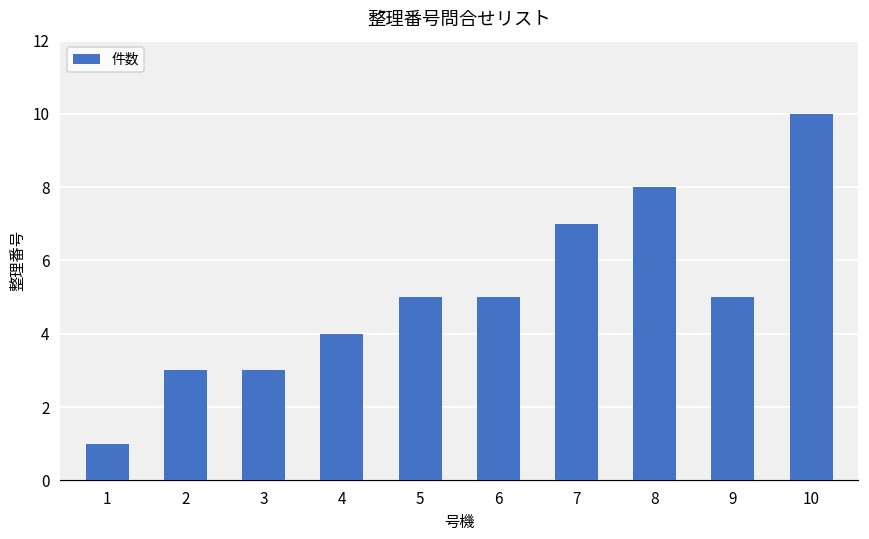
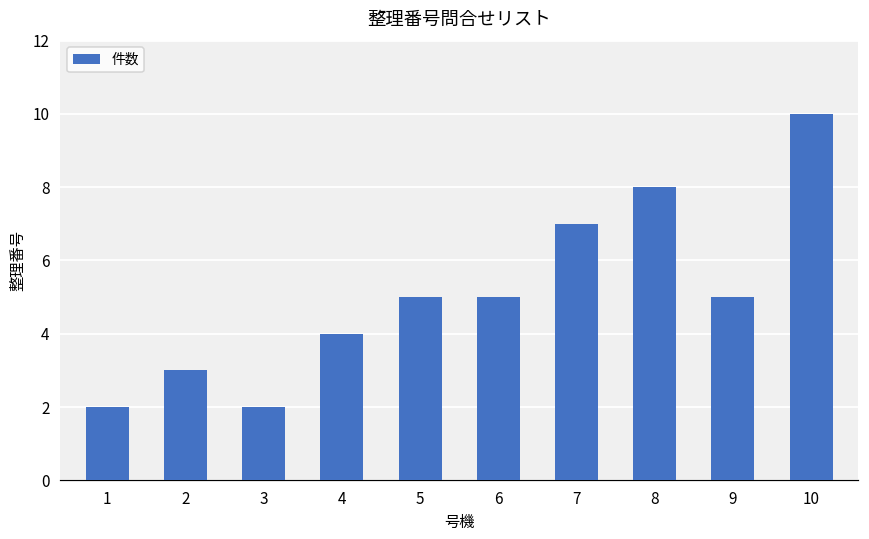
  {
-   "1": 1,
+   "1": 2,
    "2": 3,
-   "3": 3,
+   "3": 2,
    "4": 4,
    "5": 5,
    "6": 5,
    "7": 7,
    "8": 8,
    "9": 5,
    "10": 10
  }
